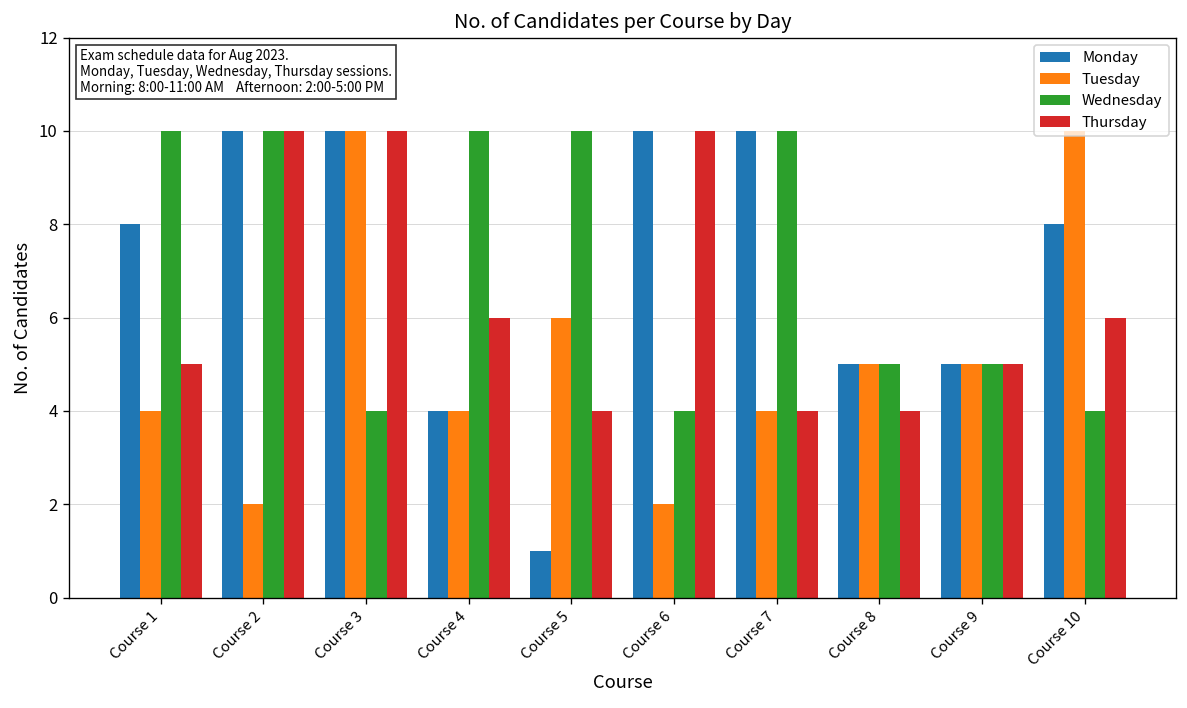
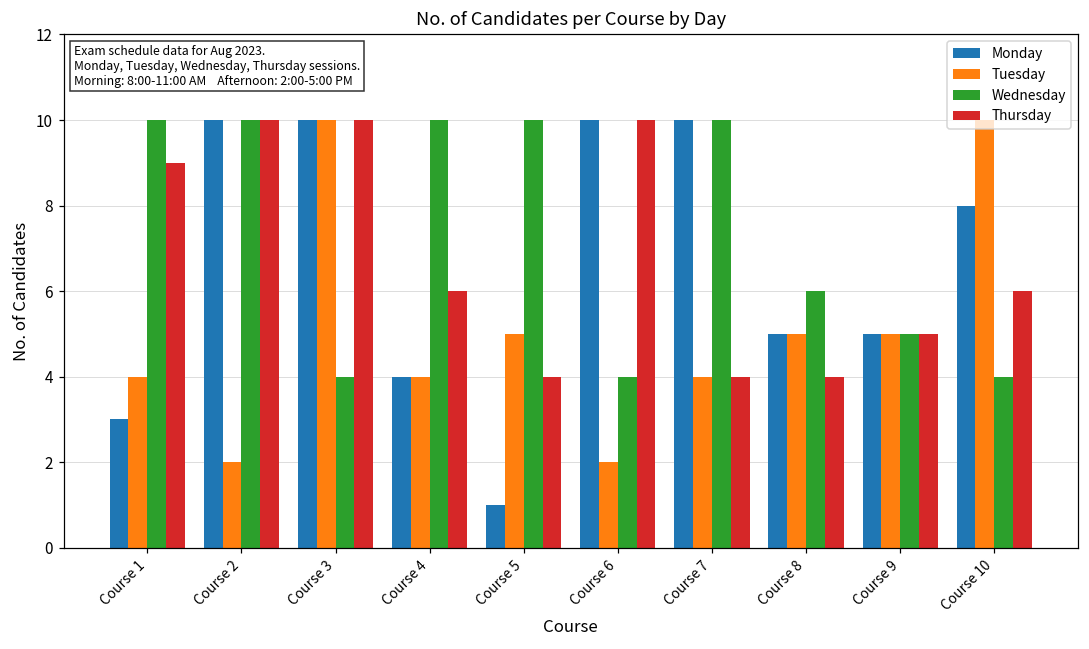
  {
    "Monday": {
-     "Course 1": 8,
+     "Course 1": 3,
      "Course 2": 10,
      "Course 3": 10,
      "Course 4": 4,
      "Course 5": 1,
      "Course 6": 10,
      "Course 7": 10,
      "Course 8": 5,
      "Course 9": 5,
      "Course 10": 8
    },
    "Tuesday": {
      "Course 1": 4,
      "Course 2": 2,
      "Course 3": 10,
      "Course 4": 4,
-     "Course 5": 6,
+     "Course 5": 5,
      "Course 6": 2,
      "Course 7": 4,
      "Course 8": 5,
      "Course 9": 5
    },
    "Wednesday": {
      "Course 1": 10,
      "Course 2": 10,
      "Course 3": 4,
      "Course 4": 10,
      "Course 5": 10,
      "Course 6": 4,
      "Course 7": 10,
-     "Course 8": 5,
+     "Course 8": 6,
      "Course 9": 5,
      "Course 10": 4
    },
    "Thursday": {
-     "Course 1": 5,
+     "Course 1": 9,
      "Course 2": 10,
      "Course 3": 10,
      "Course 4": 6,
      "Course 5": 4,
      "Course 6": 10,
      "Course 7": 4,
      "Course 8": 4,
      "Course 9": 5,
      "Course 10": 6
    }
  }
